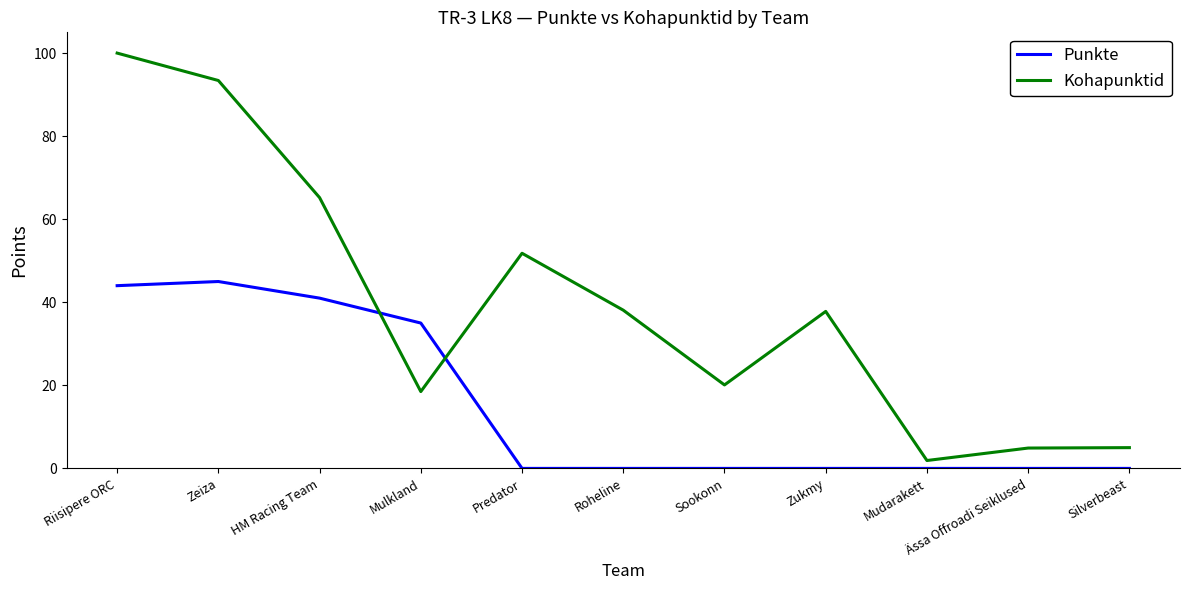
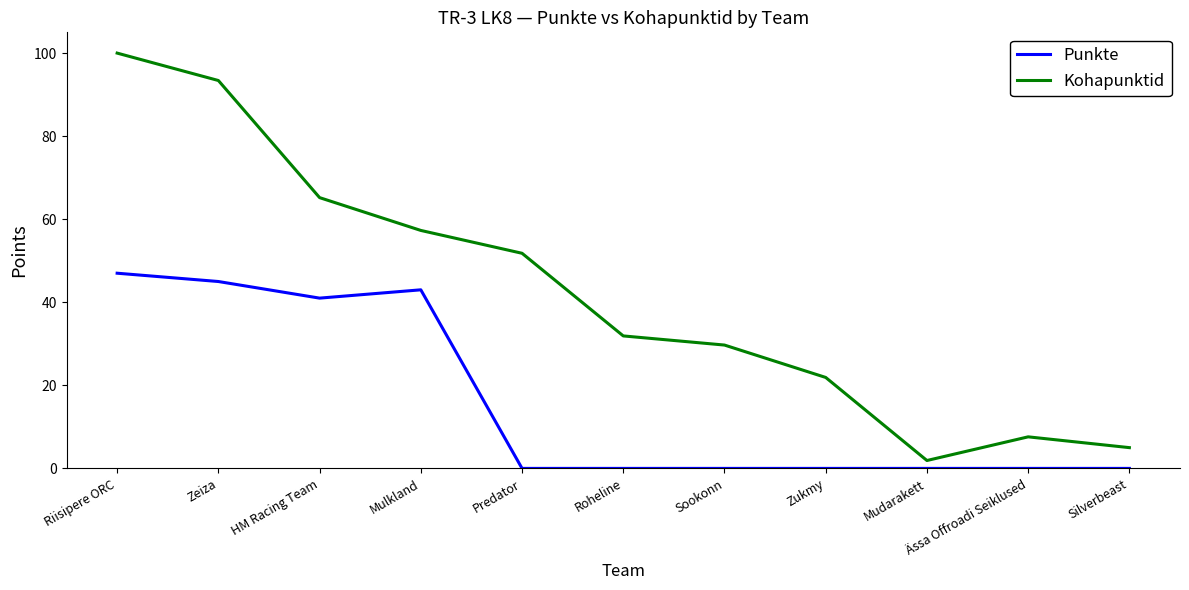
  {
    "Punkte": {
-     "Riisipere ORC": 44,
+     "Riisipere ORC": 47,
      "Zeiza": 45,
      "HM Racing Team": 41,
-     "Mulkland": 35,
+     "Mulkland": 43,
      "Predator": 0,
      "Roheline": 0,
      "Sookonn": 0,
      "Zukmy": 0,
      "Mudarakett": 0,
      "Ässa Offroadi Seiklused": 0,
      "Silverbeast": 0
    },
    "Kohapunktid": {
      "Riisipere ORC": 100,
      "Zeiza": 93,
      "HM Racing Team": 65,
-     "Mulkland": 19,
+     "Mulkland": 57,
      "Predator": 52,
-     "Roheline": 38,
-     "Sookonn": 20,
-     "Zukmy": 38,
+     "Roheline": 32,
+     "Sookonn": 30,
+     "Zukmy": 22,
      "Mudarakett": 2,
-     "Ässa Offroadi Seiklused": 5,
+     "Ässa Offroadi Seiklused": 8,
      "Silverbeast": 5
    }
  }
